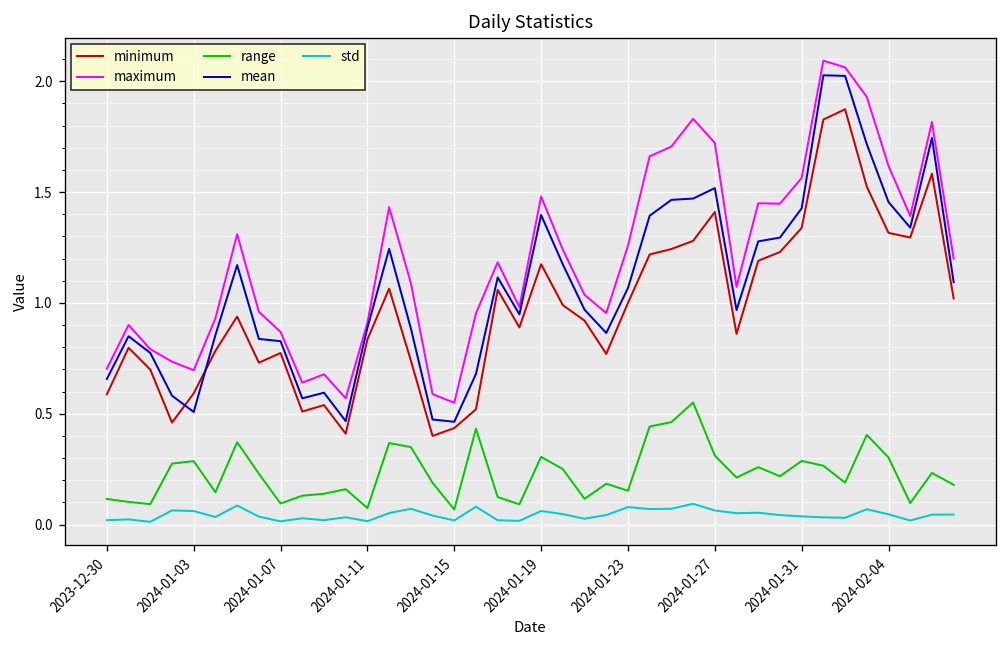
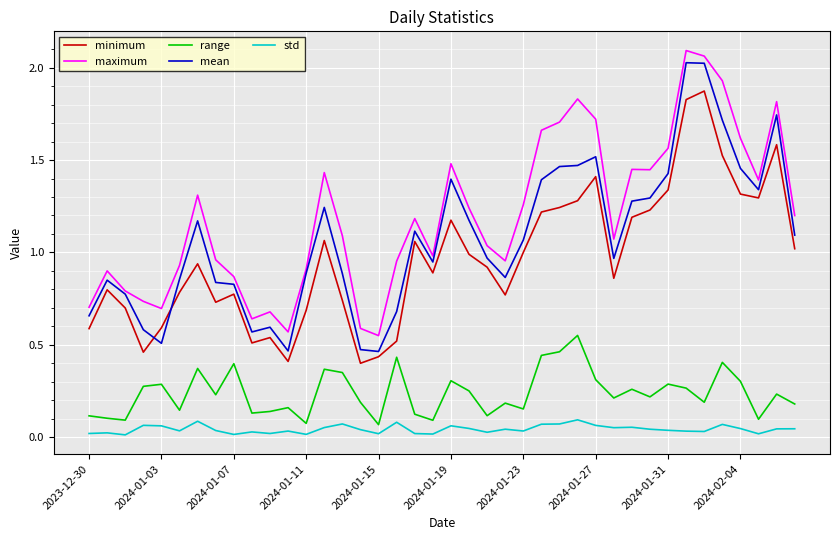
  {
    "minimum": {
      "2023-12-30": 0.59,
      "2024-01-03": 0.59,
      "2024-01-07": 0.77,
-     "2024-01-11": 0.84,
+     "2024-01-11": 0.69,
      "2024-01-15": 0.44,
      "2024-01-19": 1.17,
      "2024-01-23": 1.00,
      "2024-01-27": 1.41,
      "2024-01-31": 1.34,
      "2024-02-04": 1.32
    },
    "maximum": {
      "2023-12-30": 0.70,
      "2024-01-03": 0.70,
      "2024-01-07": 0.87,
      "2024-01-11": 0.91,
      "2024-01-15": 0.55,
      "2024-01-19": 1.48,
      "2024-01-23": 1.26,
      "2024-01-27": 1.72,
      "2024-01-31": 1.56,
      "2024-02-04": 1.62
    },
    "range": {
      "2023-12-30": 0.12,
      "2024-01-03": 0.29,
-     "2024-01-07": 0.09,
+     "2024-01-07": 0.40,
      "2024-01-11": 0.07,
      "2024-01-15": 0.07,
      "2024-01-19": 0.31,
      "2024-01-23": 0.15,
      "2024-01-27": 0.31,
      "2024-01-31": 0.29,
      "2024-02-04": 0.30
    },
    "mean": {
      "2023-12-30": 0.66,
      "2024-01-03": 0.51,
      "2024-01-07": 0.83,
      "2024-01-11": 0.89,
      "2024-01-15": 0.46,
      "2024-01-19": 1.40,
      "2024-01-23": 1.07,
      "2024-01-27": 1.52,
      "2024-01-31": 1.43,
      "2024-02-04": 1.45
    },
    "std": {
      "2023-12-30": 0.02,
      "2024-01-03": 0.06,
      "2024-01-07": 0.01,
      "2024-01-11": 0.02,
      "2024-01-15": 0.02,
      "2024-01-19": 0.06,
-     "2024-01-23": 0.08,
+     "2024-01-23": 0.03,
      "2024-01-27": 0.06,
      "2024-01-31": 0.04,
      "2024-02-04": 0.05
    }
  }
